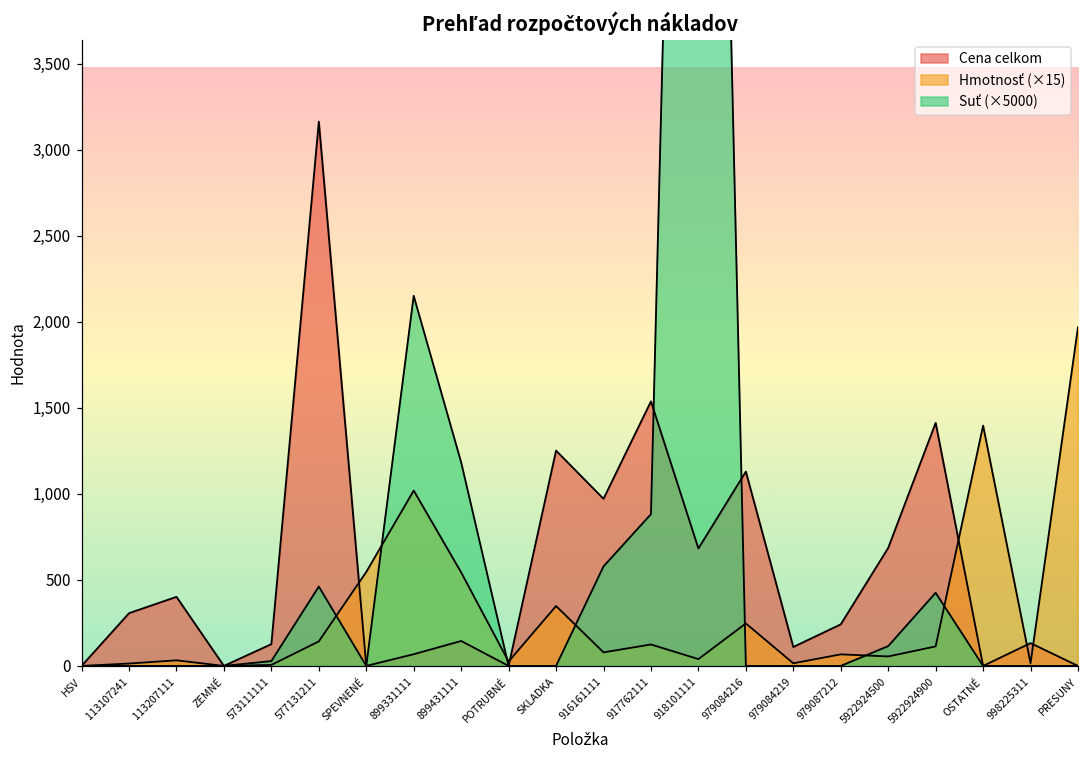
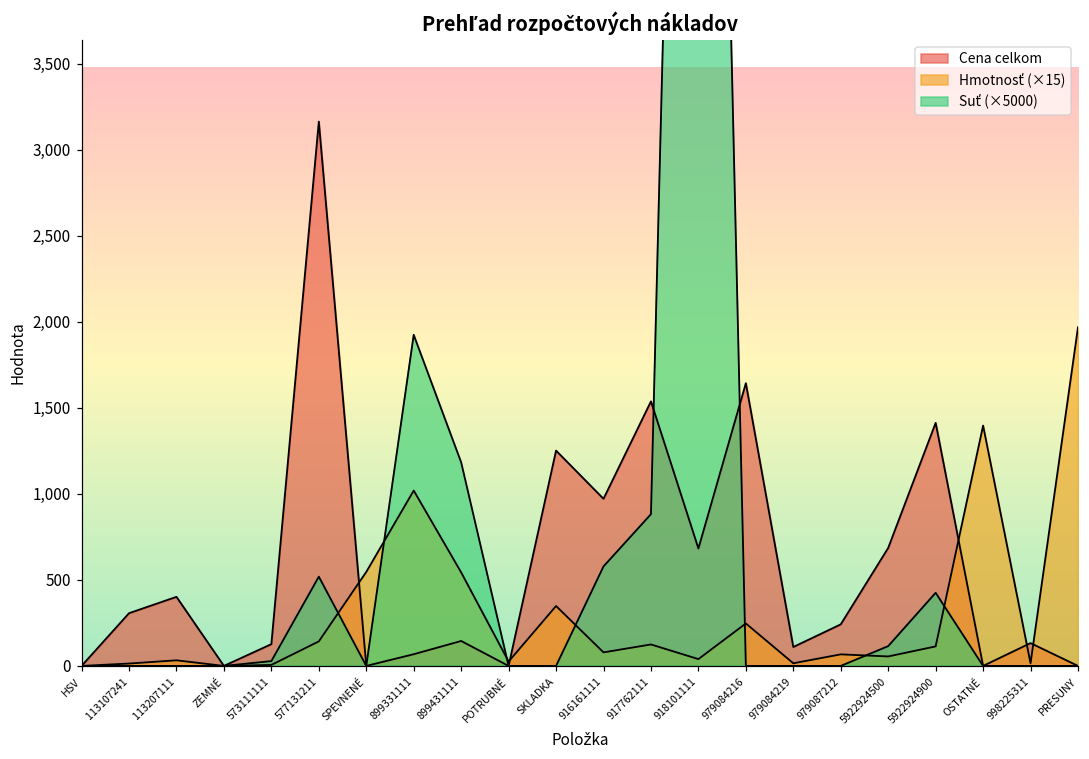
  {
    "Cena celkom": {
      "113107241": "310",
      "113207111": "400",
      "573111111": "130",
      "577131211": "3,160",
      "899331111": "70",
      "899431111": "140",
      "SKLADKA": "1,250",
      "916161111": "970",
      "917762111": "1,540",
      "918101111": "680",
-     "979084216": "1,130",
+     "979084216": "1,640",
      "979084219": "110",
      "979087212": "240",
      "5922924500": "690",
      "5922924900": "1,410",
      "998225311": "130"
    },
    "Hmotnosť (×15)": {
      "113207111": "30",
      "573111111": "10",
      "577131211": "140",
      "SPEVNENÉ": "550",
      "899331111": "1,020",
      "899431111": "540",
      "POTRUBNÉ": "30",
      "SKLADKA": "350",
      "916161111": "80",
      "917762111": "120",
      "918101111": "40",
      "979084216": "250",
      "979087212": "70",
      "5922924500": "60",
      "5922924900": "110",
      "OSTATNÉ": "1,400",
      "PRESUNY": "1,970"
    },
    "Suť (×5000)": {
      "113207111": "0",
      "573111111": "30",
-     "577131211": "460",
-     "899331111": "2,150",
+     "577131211": "520",
+     "899331111": "1,920",
      "899431111": "1,180",
      "SKLADKA": "0",
      "916161111": "580",
      "917762111": "880",
      "979084216": "0",
      "979087212": "0",
      "5922924500": "120",
      "5922924900": "430"
    }
  }
